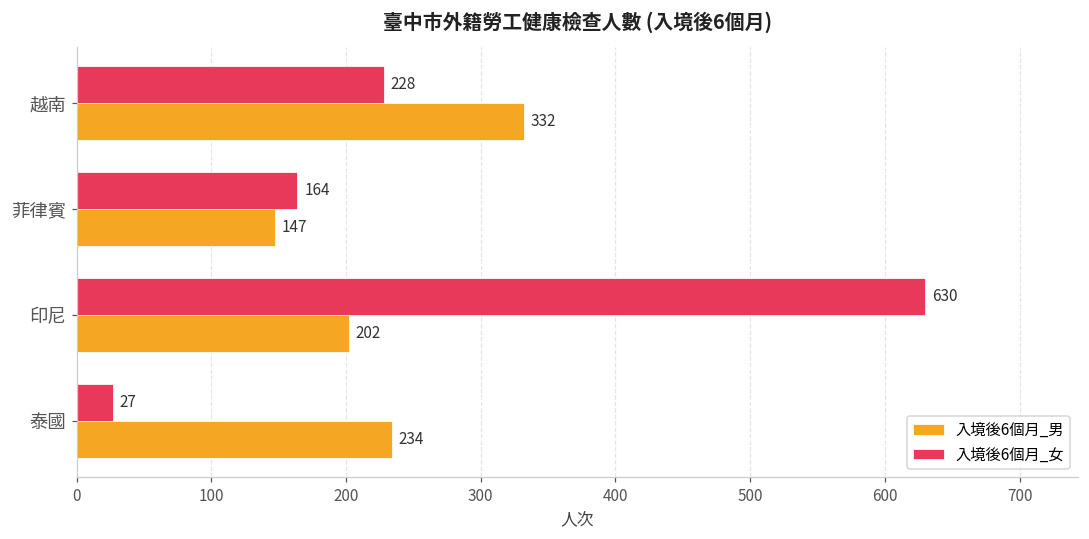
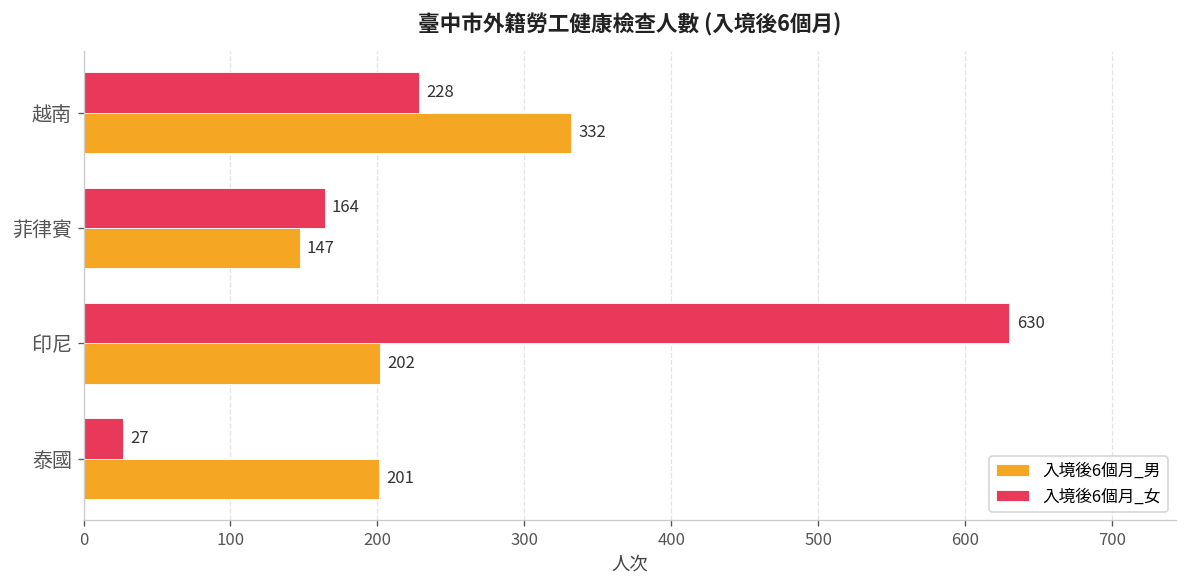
  {
    "入境後6個月_男": {
      "越南": 332,
      "菲律賓": 147,
      "印尼": 202,
-     "泰國": 234
+     "泰國": 201
    },
    "入境後6個月_女": {
      "越南": 228,
      "菲律賓": 164,
      "印尼": 630,
      "泰國": 27
    }
  }
